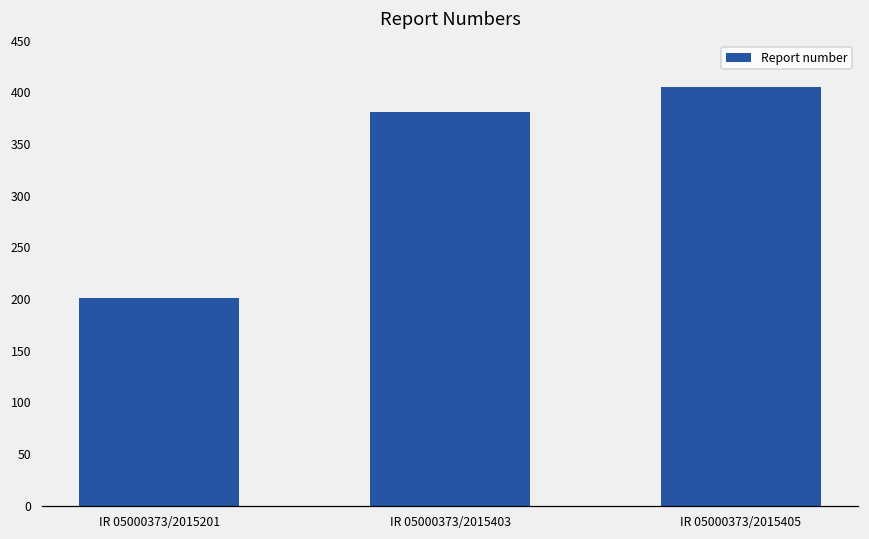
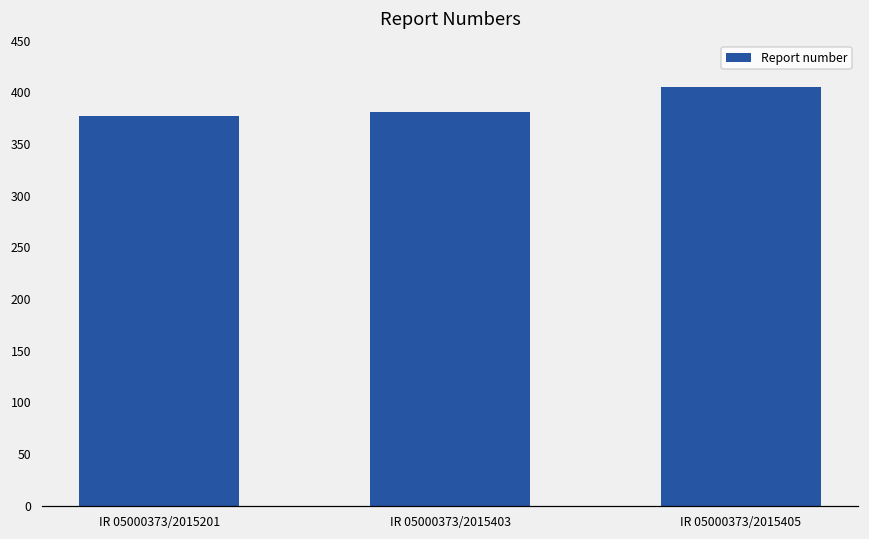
  {
-   "IR 05000373/2015201": 200,
+   "IR 05000373/2015201": 380,
    "IR 05000373/2015403": 380,
    "IR 05000373/2015405": 410
  }
